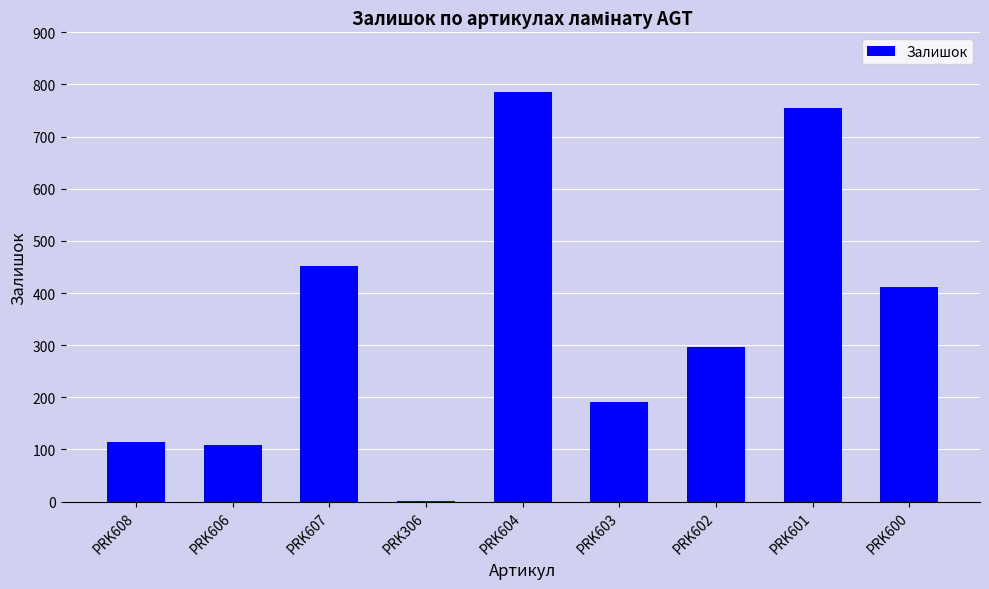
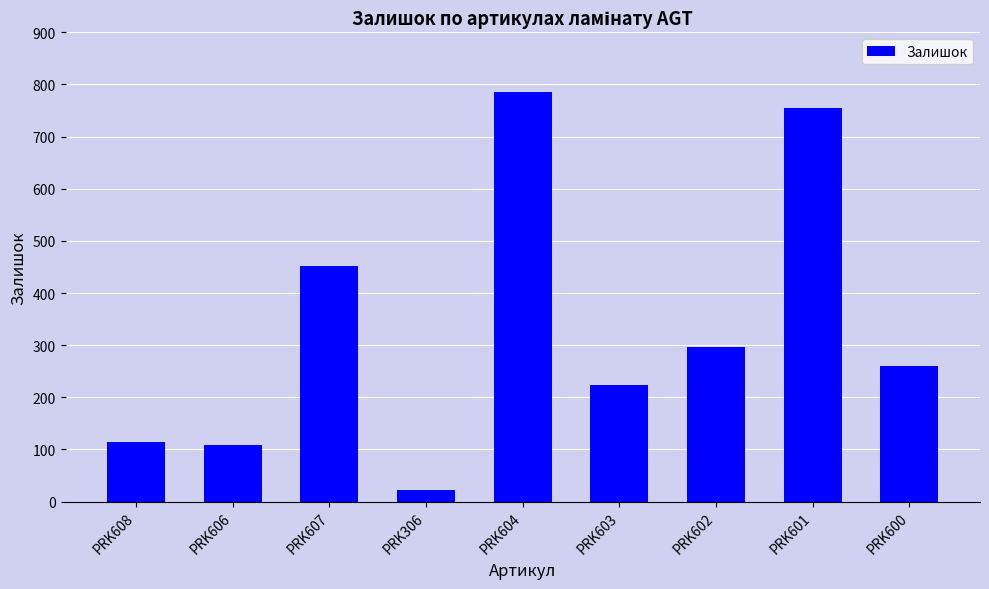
  {
    "PRK608": 120,
    "PRK606": 110,
    "PRK607": 450,
-   "PRK306": 0,
+   "PRK306": 20,
    "PRK604": 790,
-   "PRK603": 190,
+   "PRK603": 220,
    "PRK602": 300,
    "PRK601": 760,
-   "PRK600": 410
+   "PRK600": 260
  }
